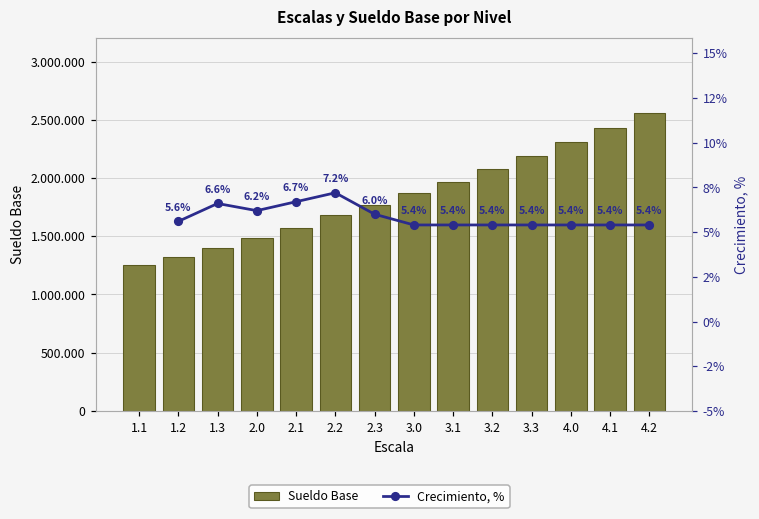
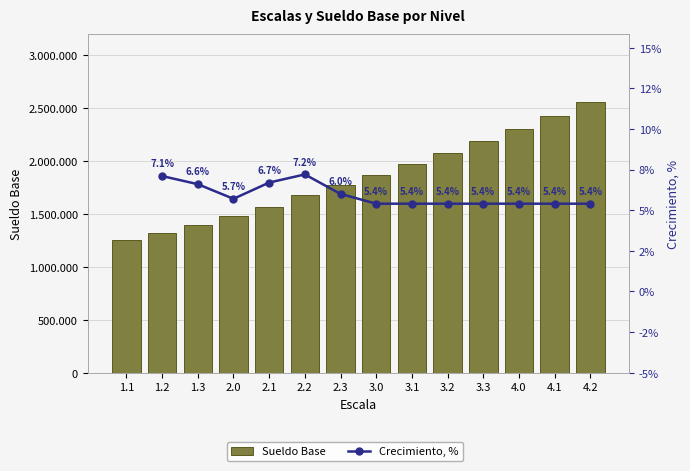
  {
    "Crecimiento, %": {
-     "1.2": "5.6%",
+     "1.2": "7.1%",
      "1.3": "6.6%",
-     "2.0": "6.2%",
+     "2.0": "5.7%",
      "2.1": "6.7%",
      "2.2": "7.2%",
      "2.3": "6.0%",
      "3.0": "5.4%",
      "3.1": "5.4%",
      "3.2": "5.4%",
      "3.3": "5.4%",
      "4.0": "5.4%",
      "4.1": "5.4%",
      "4.2": "5.4%"
    }
  }
